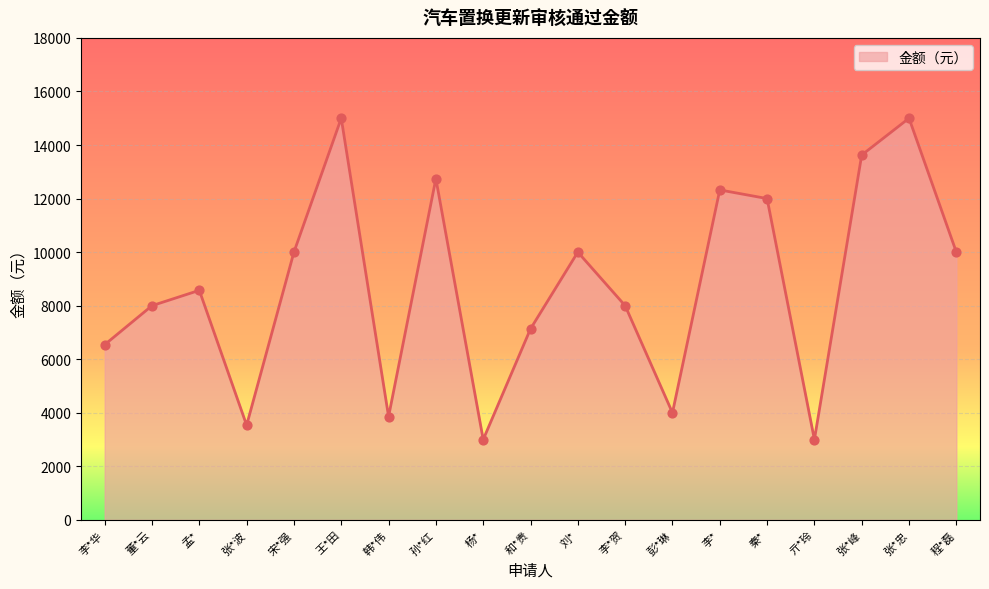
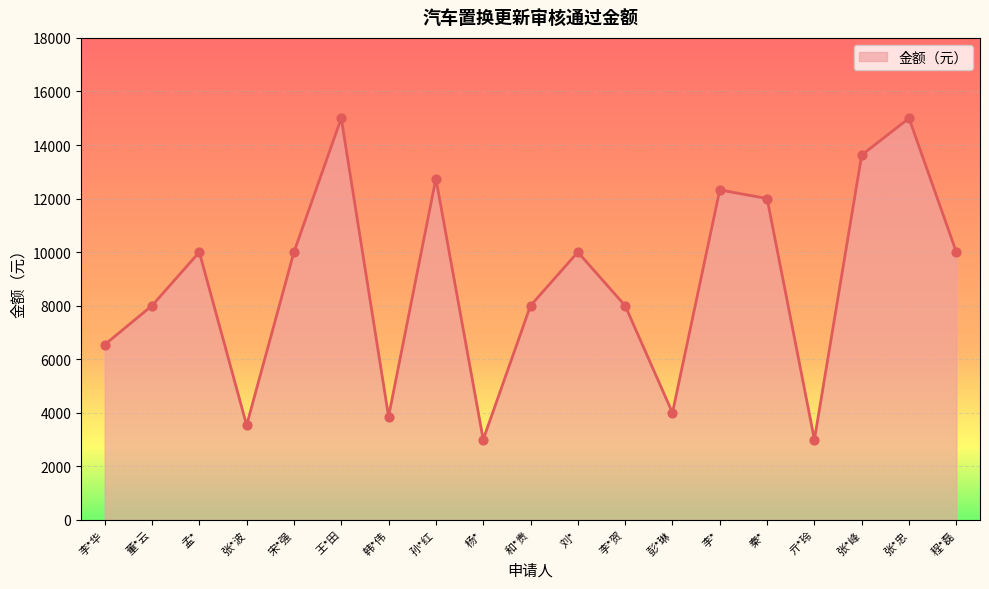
  {
    "李*华": 6500,
    "董*云": 8000,
-   "孟*": 8600,
+   "孟*": 10000,
    "张*波": 3500,
    "宋*强": 10000,
    "王*田": 15000,
    "韩*伟": 3900,
    "孙*红": 12700,
    "杨*": 3000,
-   "和*贵": 7100,
+   "和*贵": 8000,
    "刘*": 10000,
    "李*贺": 8000,
    "彭*琳": 4000,
    "李*": 12300,
    "秦*": 12000,
    "亓*玲": 3000,
    "张*峰": 13600,
    "张*忠": 15000,
    "程*磊": 10000
  }
